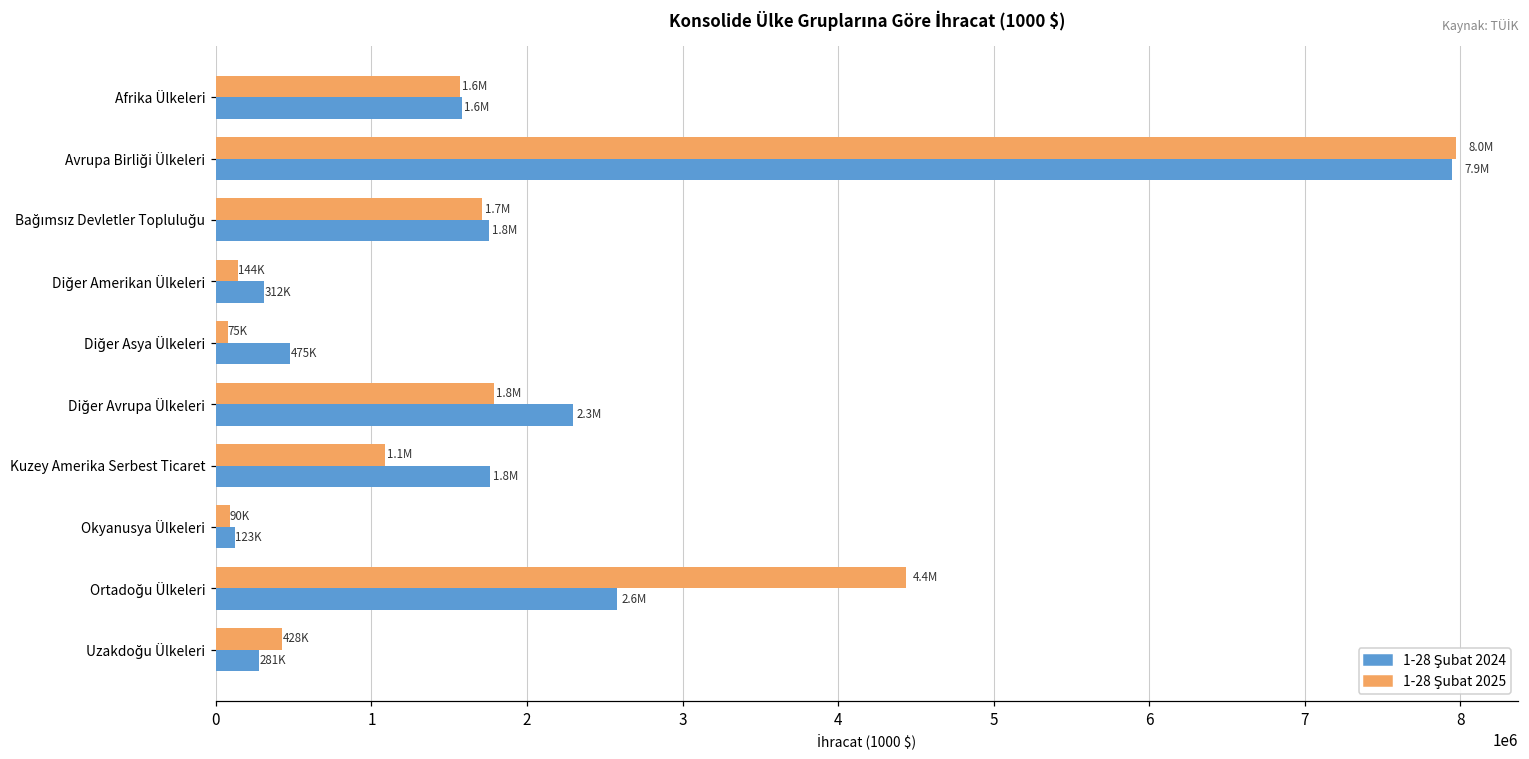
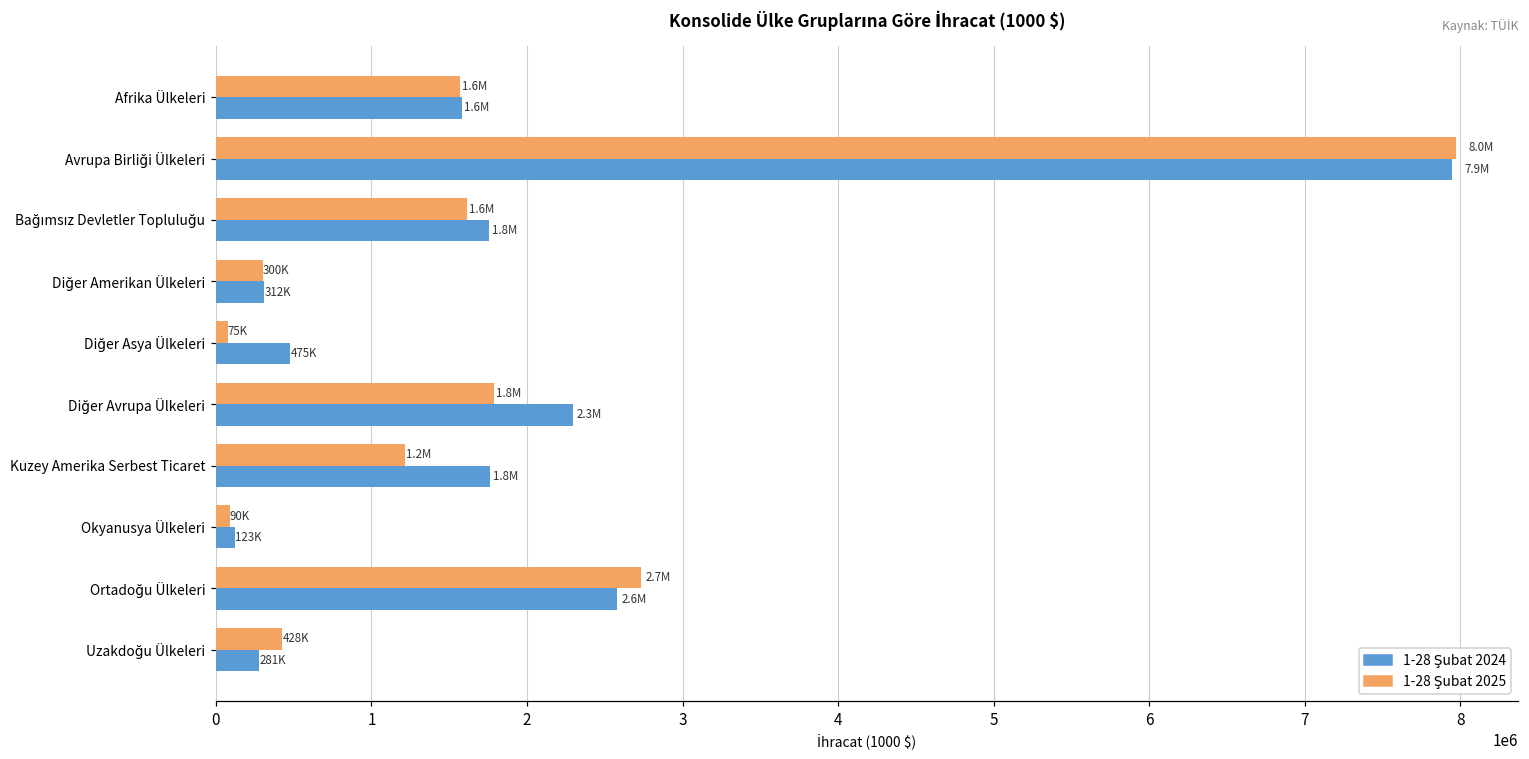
  {
    "1-28 Şubat 2024": {
      "Afrika Ülkeleri": "1.6M",
      "Avrupa Birliği Ülkeleri": "7.9M",
      "Bağımsız Devletler Topluluğu": "1.8M",
      "Diğer Amerikan Ülkeleri": "312K",
      "Diğer Asya Ülkeleri": "475K",
      "Diğer Avrupa Ülkeleri": "2.3M",
      "Kuzey Amerika Serbest Ticaret": "1.8M",
      "Okyanusya Ülkeleri": "123K",
      "Ortadoğu Ülkeleri": "2.6M",
      "Uzakdoğu Ülkeleri": "281K"
    },
    "1-28 Şubat 2025": {
      "Afrika Ülkeleri": "1.6M",
      "Avrupa Birliği Ülkeleri": "8.0M",
-     "Bağımsız Devletler Topluluğu": "1.7M",
-     "Diğer Amerikan Ülkeleri": "144K",
+     "Bağımsız Devletler Topluluğu": "1.6M",
+     "Diğer Amerikan Ülkeleri": "300K",
      "Diğer Asya Ülkeleri": "75K",
      "Diğer Avrupa Ülkeleri": "1.8M",
-     "Kuzey Amerika Serbest Ticaret": "1.1M",
+     "Kuzey Amerika Serbest Ticaret": "1.2M",
      "Okyanusya Ülkeleri": "90K",
-     "Ortadoğu Ülkeleri": "4.4M",
+     "Ortadoğu Ülkeleri": "2.7M",
      "Uzakdoğu Ülkeleri": "428K"
    }
  }
